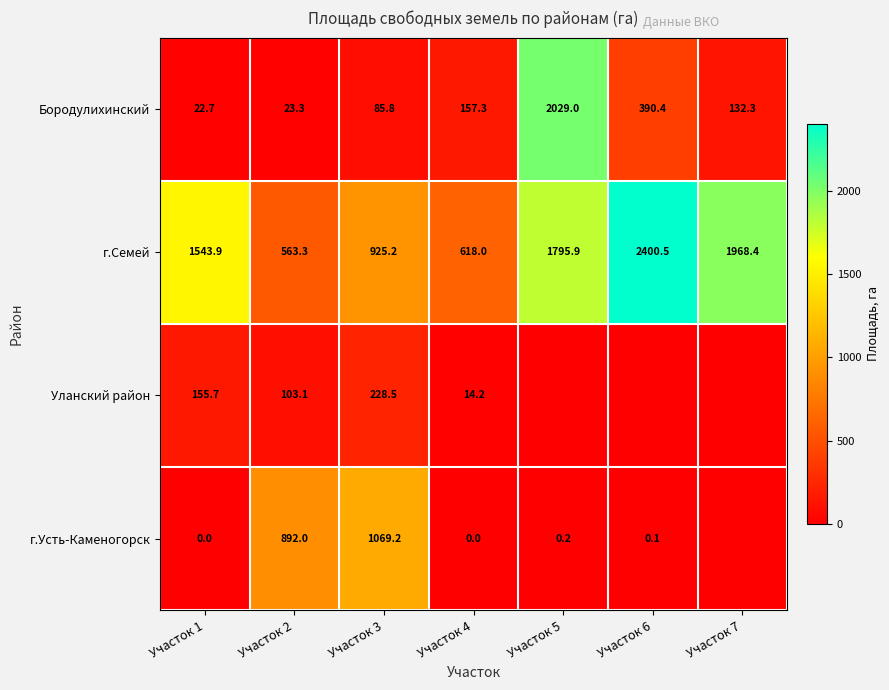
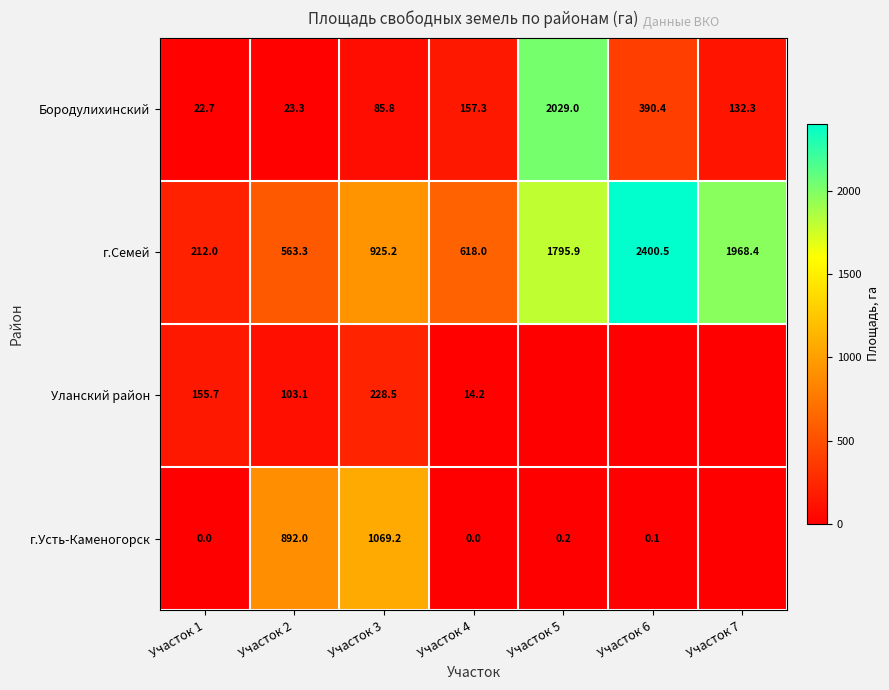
  {
    "Бородулихинский": {
      "Участок 1": 22.7,
      "Участок 2": 23.3,
      "Участок 3": 85.8,
      "Участок 4": 157.3,
      "Участок 5": 2029.0,
      "Участок 6": 390.4,
      "Участок 7": 132.3
    },
    "г.Семей": {
-     "Участок 1": 1543.9,
+     "Участок 1": 212.0,
      "Участок 2": 563.3,
      "Участок 3": 925.2,
      "Участок 4": 618.0,
      "Участок 5": 1795.9,
      "Участок 6": 2400.5,
      "Участок 7": 1968.4
    },
    "Уланский район": {
      "Участок 1": 155.7,
      "Участок 2": 103.1,
      "Участок 3": 228.5,
      "Участок 4": 14.2
    },
    "г.Усть-Каменогорск": {
      "Участок 1": 0.0,
      "Участок 2": 892.0,
      "Участок 3": 1069.2,
      "Участок 4": 0.0,
      "Участок 5": 0.2,
      "Участок 6": 0.1
    }
  }
